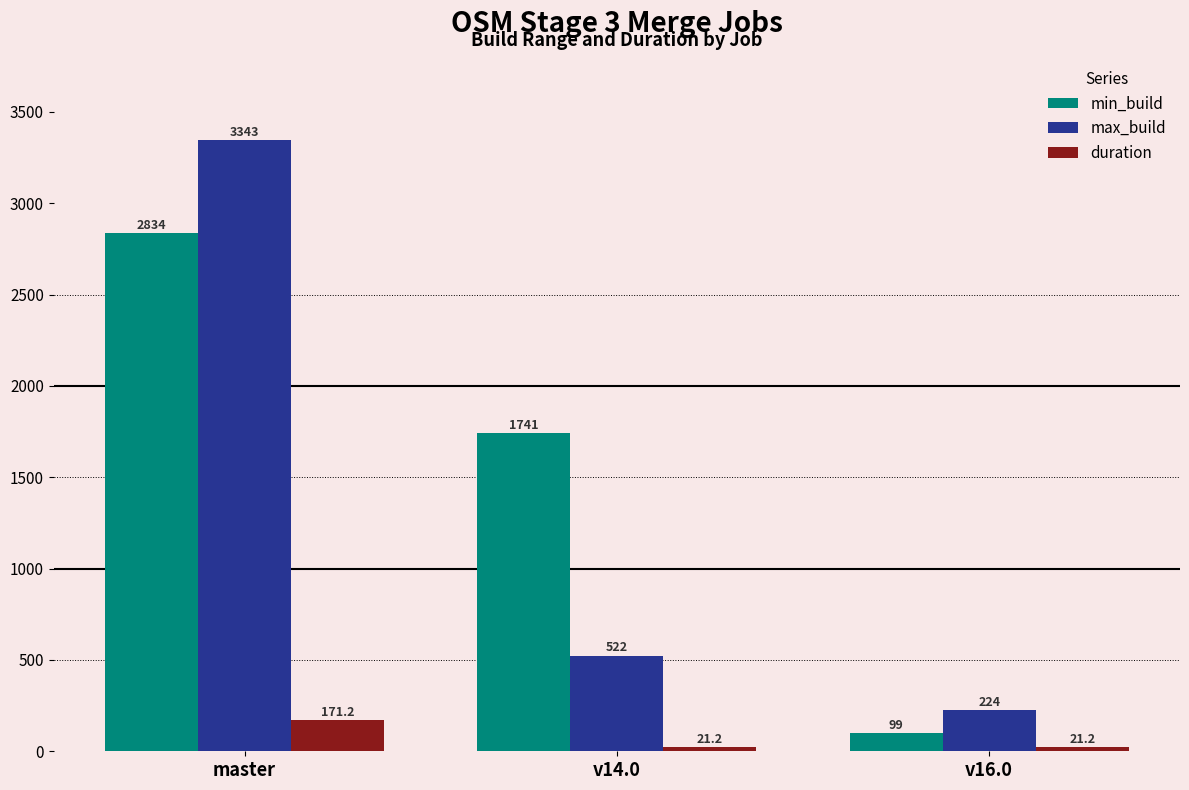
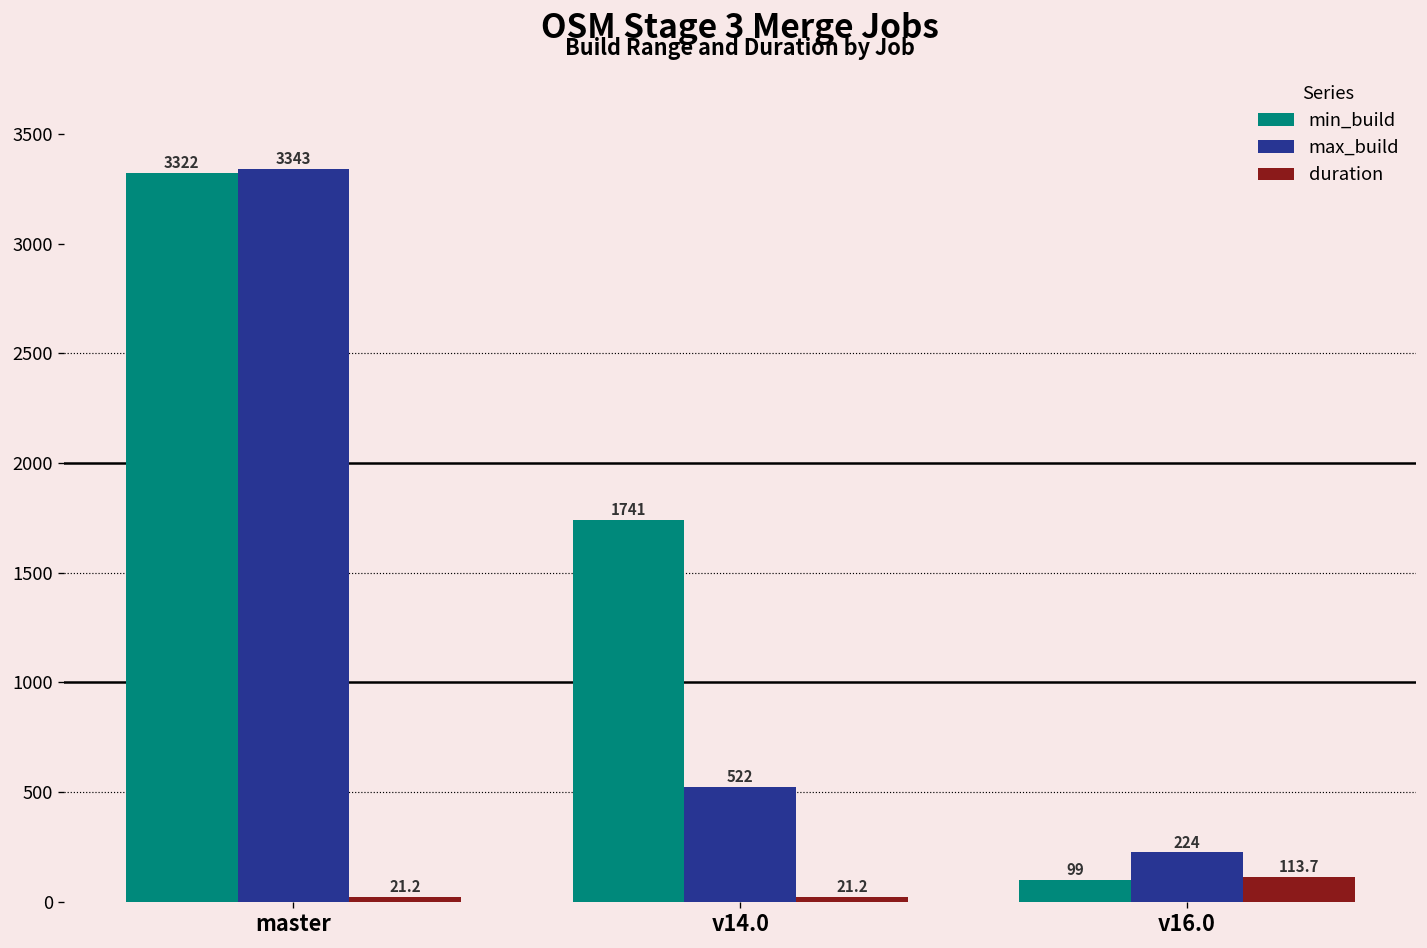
  {
    "min_build": {
-     "master": 2834,
+     "master": 3322,
      "v14.0": 1741,
      "v16.0": 99
    },
    "max_build": {
      "master": 3343,
      "v14.0": 522,
      "v16.0": 224
    },
    "duration": {
-     "master": 171.2,
+     "master": 21.2,
      "v14.0": 21.2,
-     "v16.0": 21.2
+     "v16.0": 113.7
    }
  }
